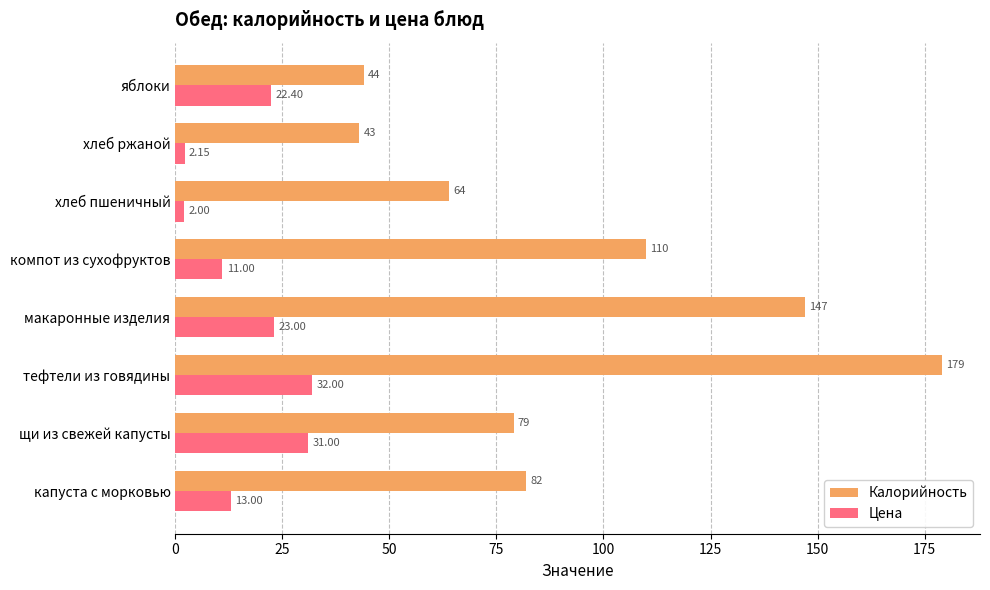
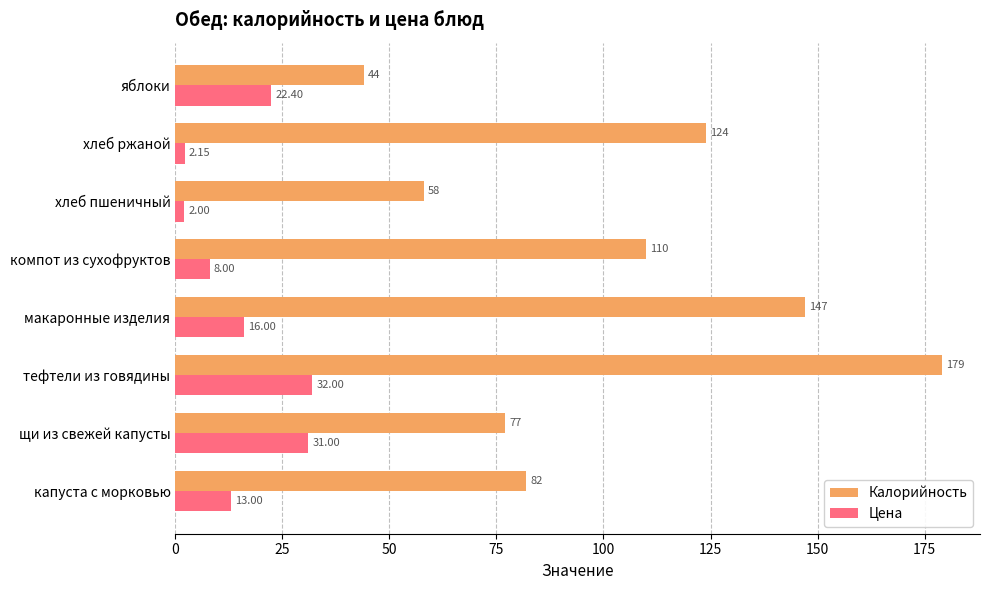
  {
    "Калорийность": {
      "яблоки": 44,
-     "хлеб ржаной": 43,
-     "хлеб пшеничный": 64,
+     "хлеб ржаной": 124,
+     "хлеб пшеничный": 58,
      "компот из сухофруктов": 110,
      "макаронные изделия": 147,
      "тефтели из говядины": 179,
-     "щи из свежей капусты": 79,
+     "щи из свежей капусты": 77,
      "капуста с морковью": 82
    },
    "Цена": {
      "яблоки": 22.40,
      "хлеб ржаной": 2.15,
      "хлеб пшеничный": 2.00,
-     "компот из сухофруктов": 11.00,
-     "макаронные изделия": 23.00,
+     "компот из сухофруктов": 8.00,
+     "макаронные изделия": 16.00,
      "тефтели из говядины": 32.00,
      "щи из свежей капусты": 31.00,
      "капуста с морковью": 13.00
    }
  }
